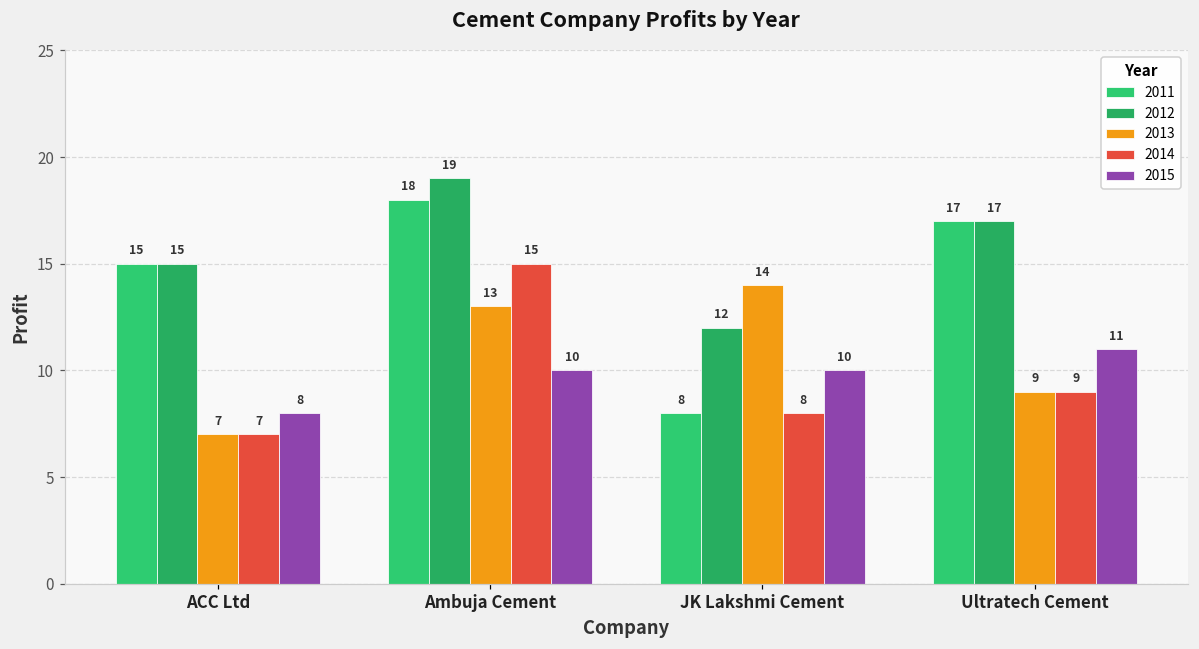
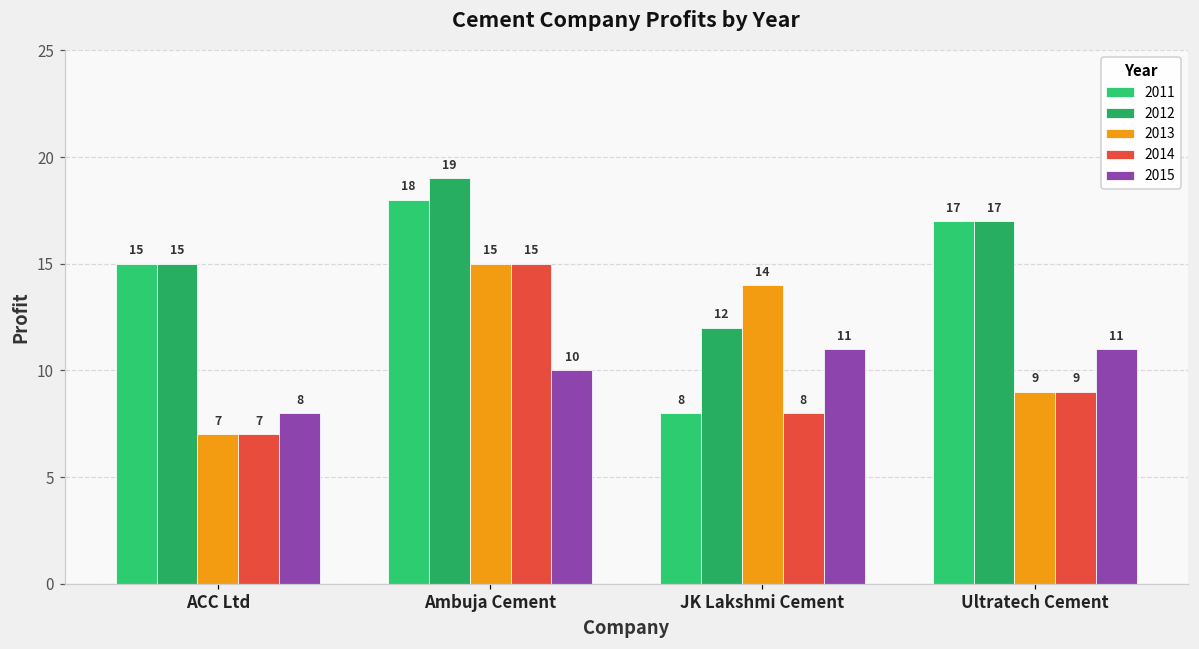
  {
    "2013": {
      "ACC Ltd": 7,
-     "Ambuja Cement": 13,
+     "Ambuja Cement": 15,
      "JK Lakshmi Cement": 14,
      "Ultratech Cement": 9
    },
    "2014": {
      "ACC Ltd": 7,
      "Ambuja Cement": 15,
      "JK Lakshmi Cement": 8,
      "Ultratech Cement": 9
    },
    "2015": {
      "ACC Ltd": 8,
      "Ambuja Cement": 10,
-     "JK Lakshmi Cement": 10,
+     "JK Lakshmi Cement": 11,
      "Ultratech Cement": 11
    }
  }
